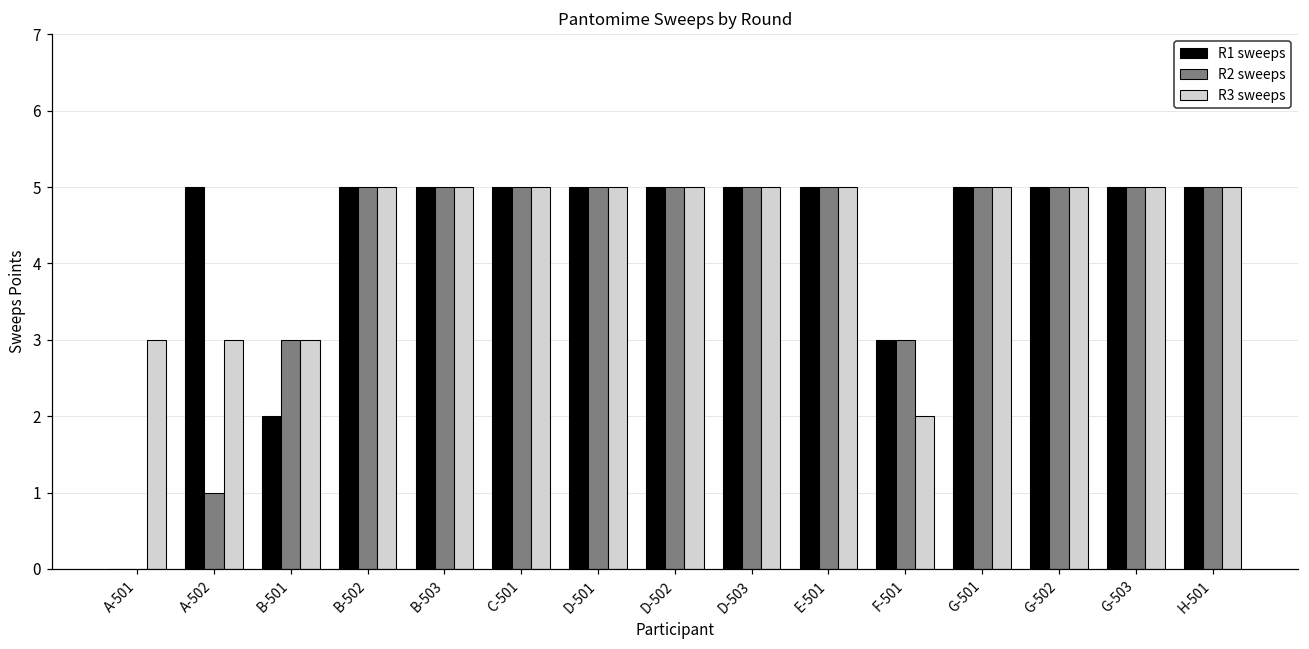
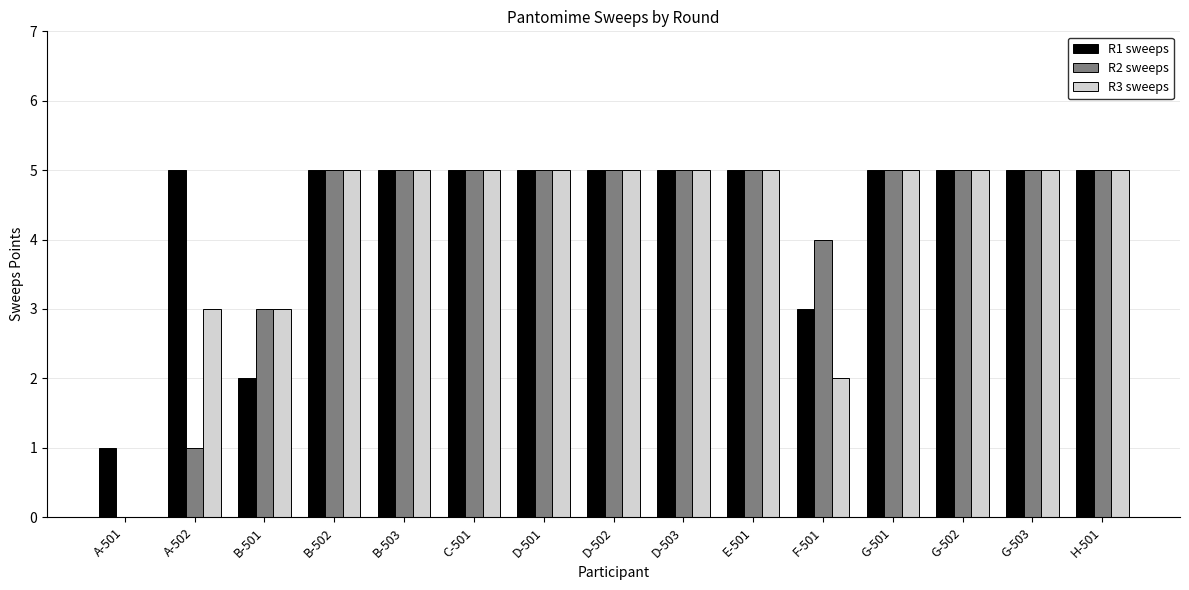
  {
    "R1 sweeps": {
-     "A-501": 0,
+     "A-501": 1,
      "A-502": 5,
      "B-501": 2,
      "B-502": 5,
      "B-503": 5,
      "C-501": 5,
      "D-501": 5,
      "D-502": 5,
      "D-503": 5,
      "E-501": 5,
      "F-501": 3,
      "G-501": 5,
      "G-502": 5,
      "G-503": 5,
      "H-501": 5
    },
    "R2 sweeps": {
      "A-501": 0,
      "A-502": 1,
      "B-501": 3,
      "B-502": 5,
      "B-503": 5,
      "C-501": 5,
      "D-501": 5,
      "D-502": 5,
      "D-503": 5,
      "E-501": 5,
-     "F-501": 3,
+     "F-501": 4,
      "G-501": 5,
      "G-502": 5,
      "G-503": 5,
      "H-501": 5
    },
    "R3 sweeps": {
-     "A-501": 3,
+     "A-501": 0,
      "A-502": 3,
      "B-501": 3,
      "B-502": 5,
      "B-503": 5,
      "C-501": 5,
      "D-501": 5,
      "D-502": 5,
      "D-503": 5,
      "E-501": 5,
      "F-501": 2,
      "G-501": 5,
      "G-502": 5,
      "G-503": 5,
      "H-501": 5
    }
  }
